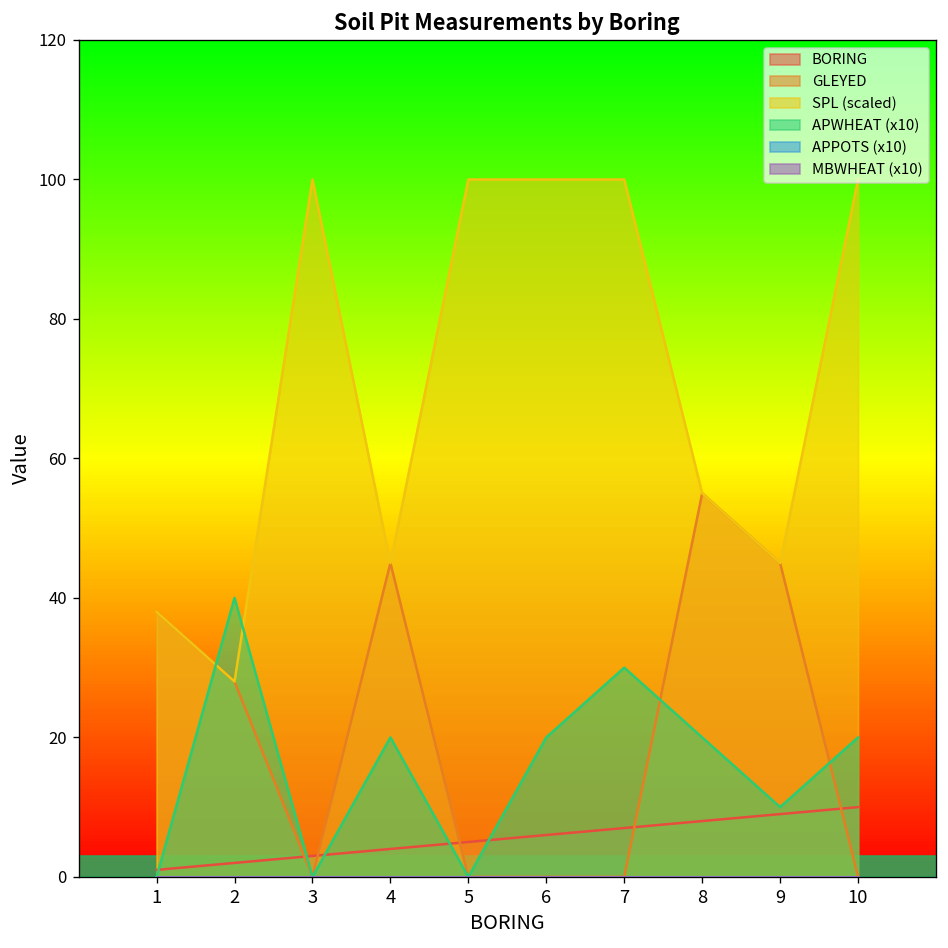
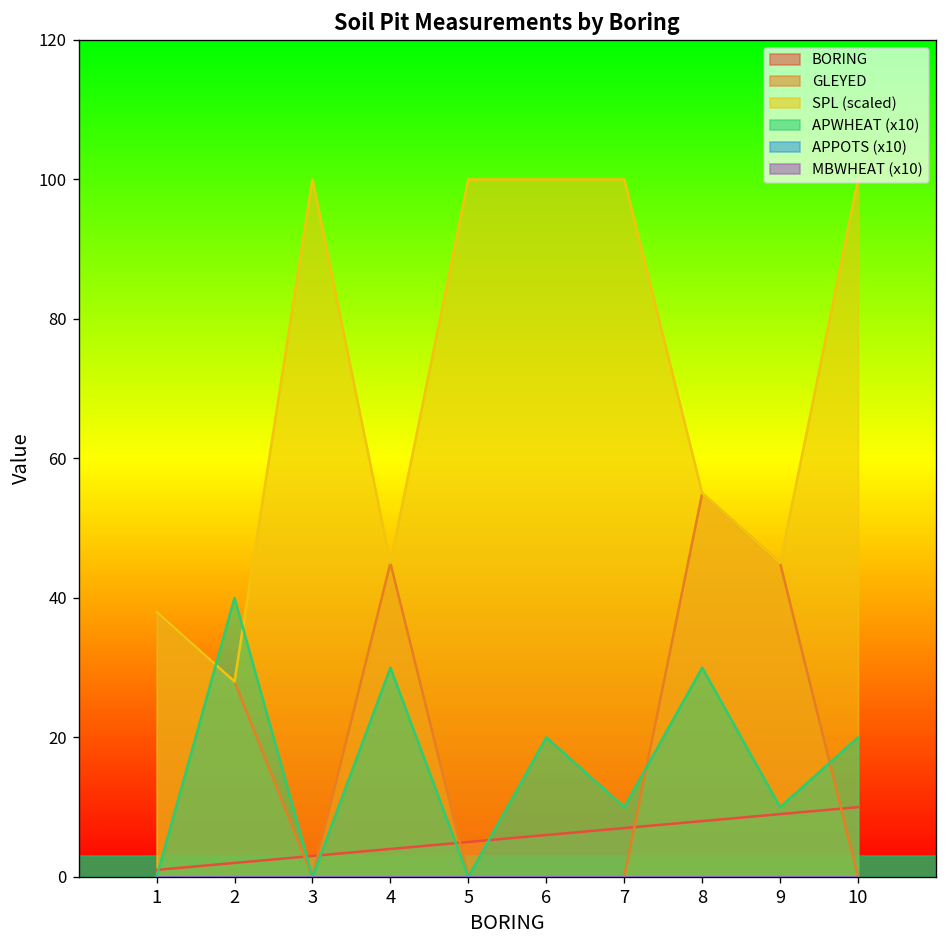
  {
    "SPL (scaled)": {
      "3": 100,
      "5": 100,
      "6": 100,
      "7": 100
    },
    "APWHEAT (x10)": {
      "2": 40,
-     "4": 20,
+     "4": 30,
      "6": 20,
-     "7": 30,
-     "8": 20,
+     "7": 10,
+     "8": 30,
      "9": 10,
      "10": 20
    }
  }
